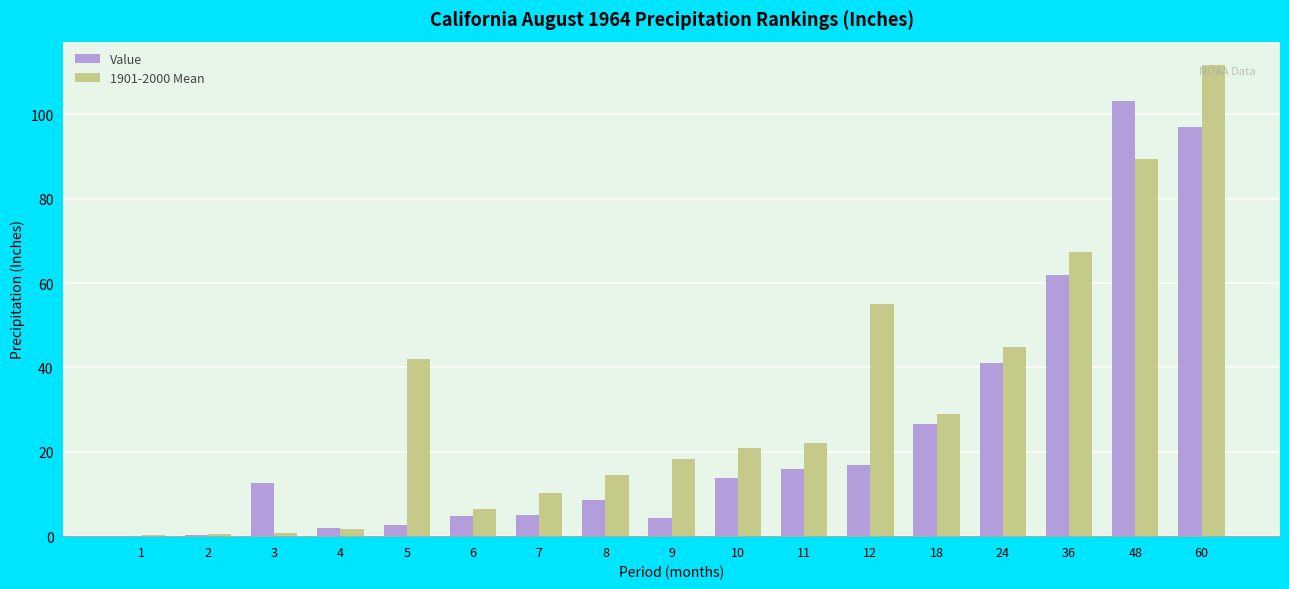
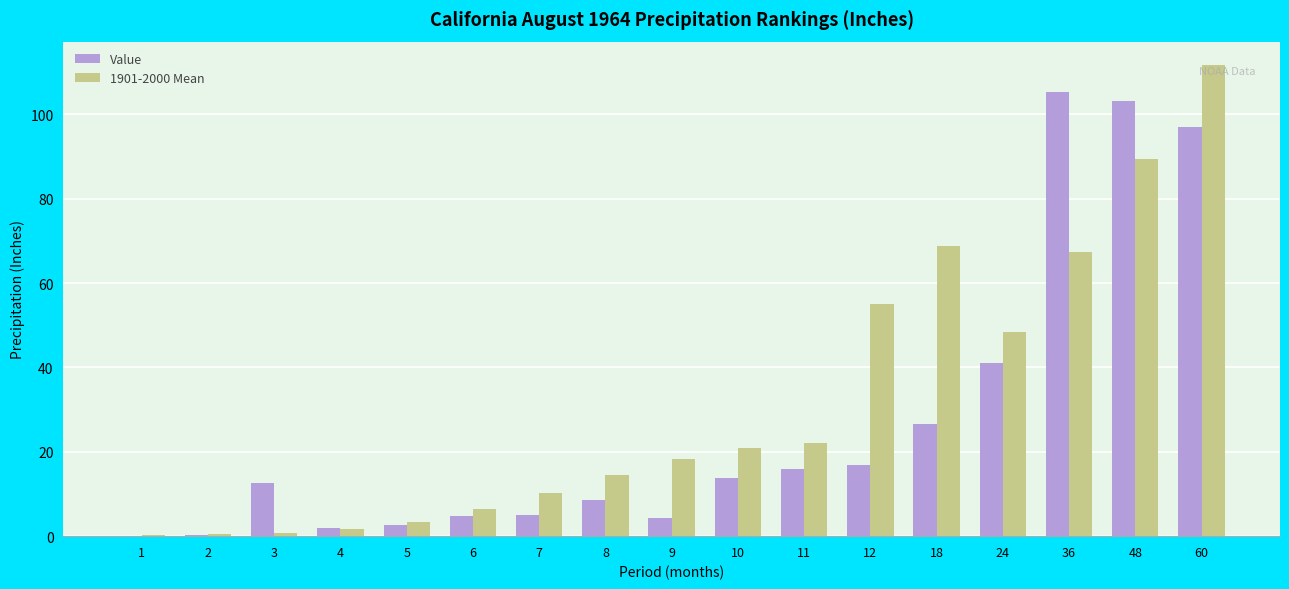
  {
    "Value": {
      "3": 13,
      "4": 2,
      "5": 3,
      "6": 5,
      "7": 5,
      "8": 9,
      "9": 4,
      "10": 14,
      "11": 16,
      "12": 17,
      "18": 27,
      "24": 41,
-     "36": 62,
+     "36": 105,
      "48": 103,
      "60": 97
    },
    "1901-2000 Mean": {
      "3": 1,
      "4": 2,
-     "5": 42,
+     "5": 3,
      "6": 7,
      "7": 10,
      "8": 15,
      "9": 18,
      "10": 21,
      "11": 22,
      "12": 55,
-     "18": 29,
-     "24": 45,
+     "18": 69,
+     "24": 48,
      "36": 67,
      "48": 90,
      "60": 112
    }
  }
